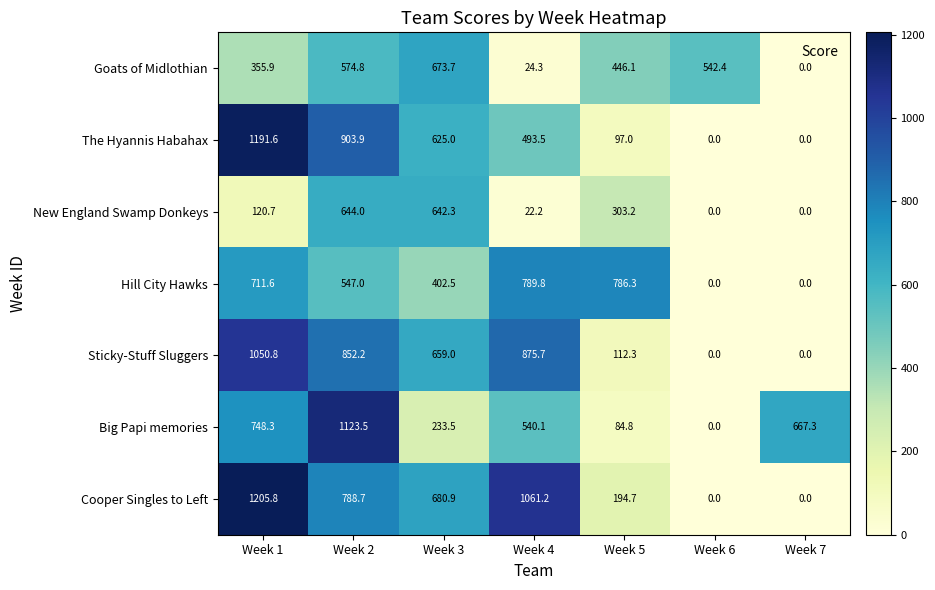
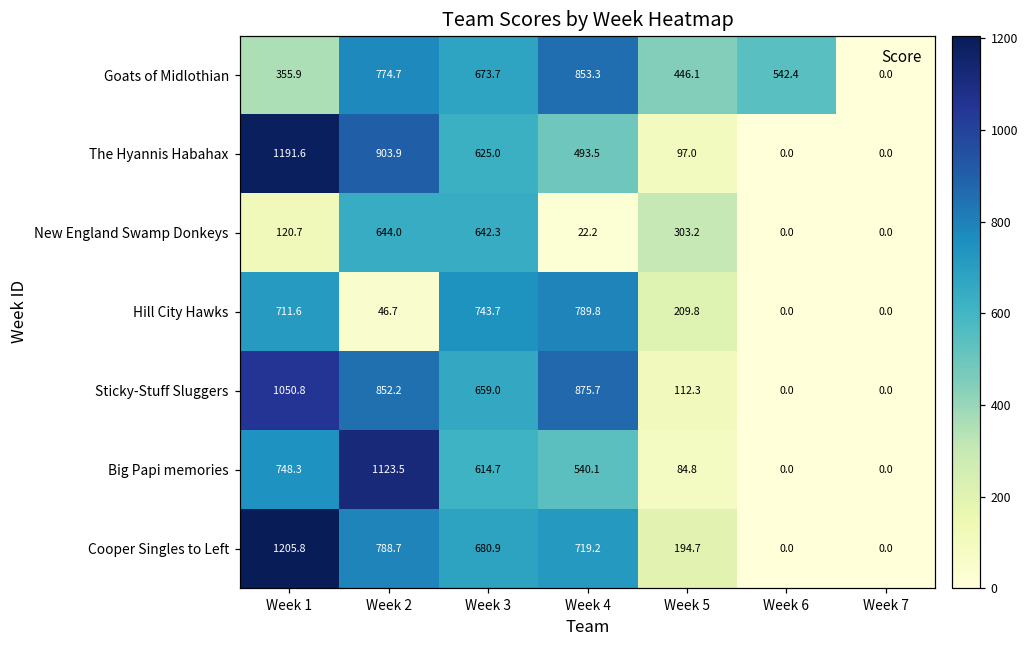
  {
    "Goats of Midlothian": {
      "Week 1": 355.9,
-     "Week 2": 574.8,
+     "Week 2": 774.7,
      "Week 3": 673.7,
-     "Week 4": 24.3,
+     "Week 4": 853.3,
      "Week 5": 446.1,
      "Week 6": 542.4,
      "Week 7": 0.0
    },
    "The Hyannis Habahax": {
      "Week 1": 1191.6,
      "Week 2": 903.9,
      "Week 3": 625.0,
      "Week 4": 493.5,
      "Week 5": 97.0,
      "Week 6": 0.0,
      "Week 7": 0.0
    },
    "New England Swamp Donkeys": {
      "Week 1": 120.7,
      "Week 2": 644.0,
      "Week 3": 642.3,
      "Week 4": 22.2,
      "Week 5": 303.2,
      "Week 6": 0.0,
      "Week 7": 0.0
    },
    "Hill City Hawks": {
      "Week 1": 711.6,
-     "Week 2": 547.0,
-     "Week 3": 402.5,
+     "Week 2": 46.7,
+     "Week 3": 743.7,
      "Week 4": 789.8,
-     "Week 5": 786.3,
+     "Week 5": 209.8,
      "Week 6": 0.0,
      "Week 7": 0.0
    },
    "Sticky-Stuff Sluggers": {
      "Week 1": 1050.8,
      "Week 2": 852.2,
      "Week 3": 659.0,
      "Week 4": 875.7,
      "Week 5": 112.3,
      "Week 6": 0.0,
      "Week 7": 0.0
    },
    "Big Papi memories": {
      "Week 1": 748.3,
      "Week 2": 1123.5,
-     "Week 3": 233.5,
+     "Week 3": 614.7,
      "Week 4": 540.1,
      "Week 5": 84.8,
      "Week 6": 0.0,
-     "Week 7": 667.3
+     "Week 7": 0.0
    },
    "Cooper Singles to Left": {
      "Week 1": 1205.8,
      "Week 2": 788.7,
      "Week 3": 680.9,
-     "Week 4": 1061.2,
+     "Week 4": 719.2,
      "Week 5": 194.7,
      "Week 6": 0.0,
      "Week 7": 0.0
    }
  }
